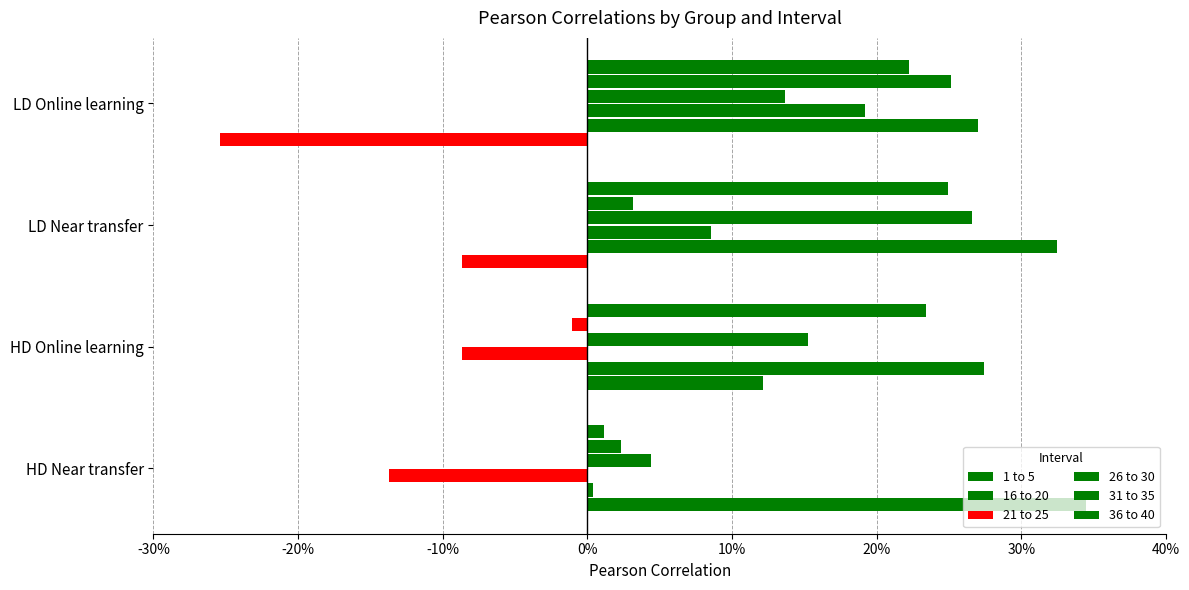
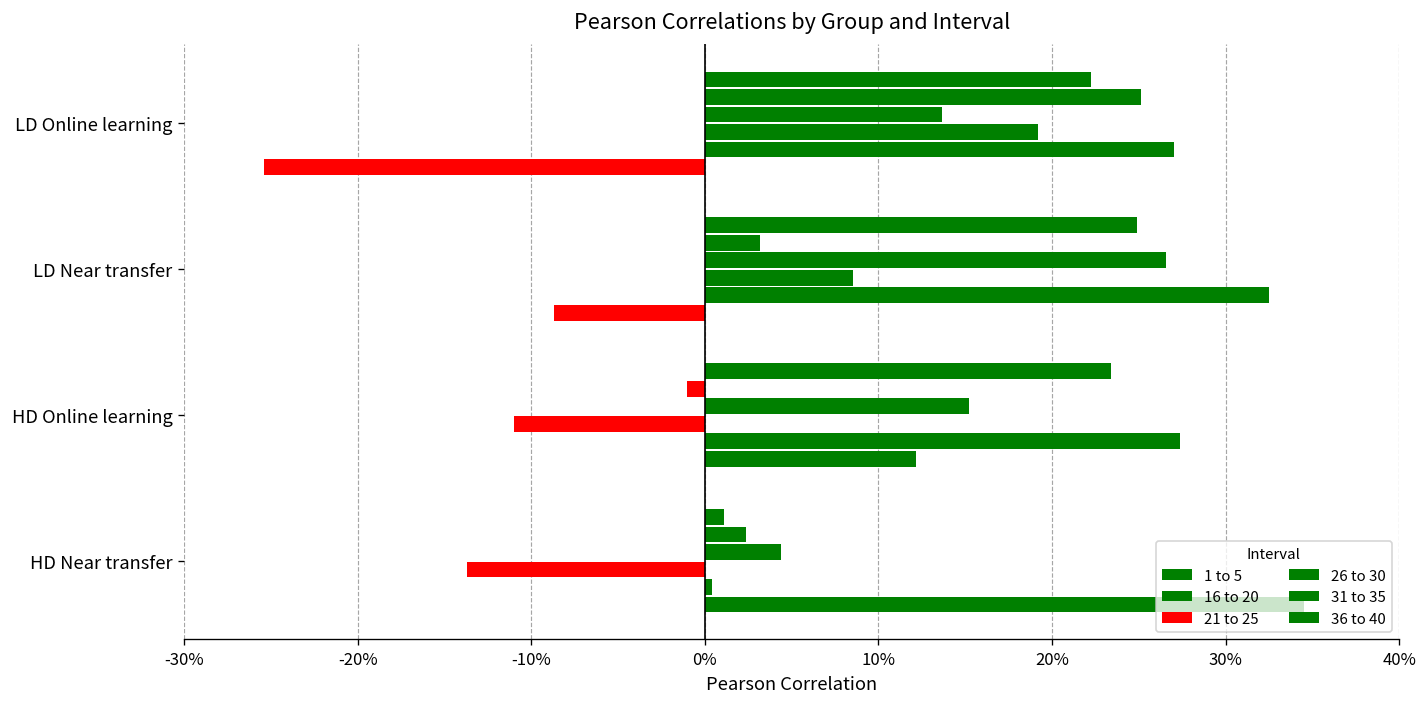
  {
    "21 to 25": {
      "LD Online learning": "19.2%",
      "LD Near transfer": "8.5%",
-     "HD Online learning": "-8.7%",
+     "HD Online learning": "-11.0%",
      "HD Near transfer": "-13.7%"
    }
  }
